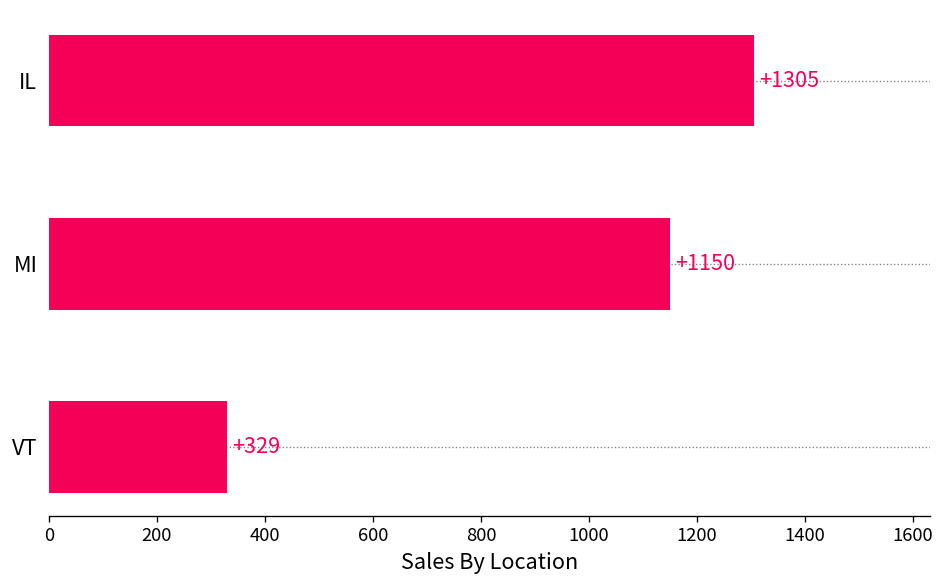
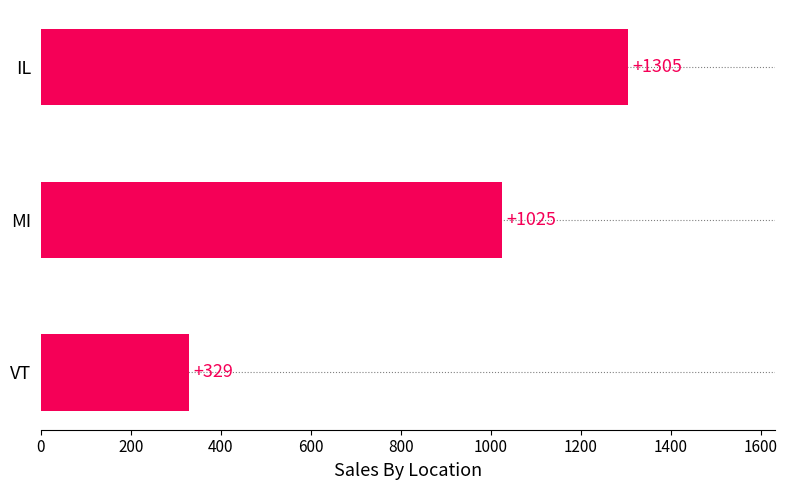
  {
    "IL": "+1305",
-   "MI": "+1150",
+   "MI": "+1025",
    "VT": "+329"
  }
